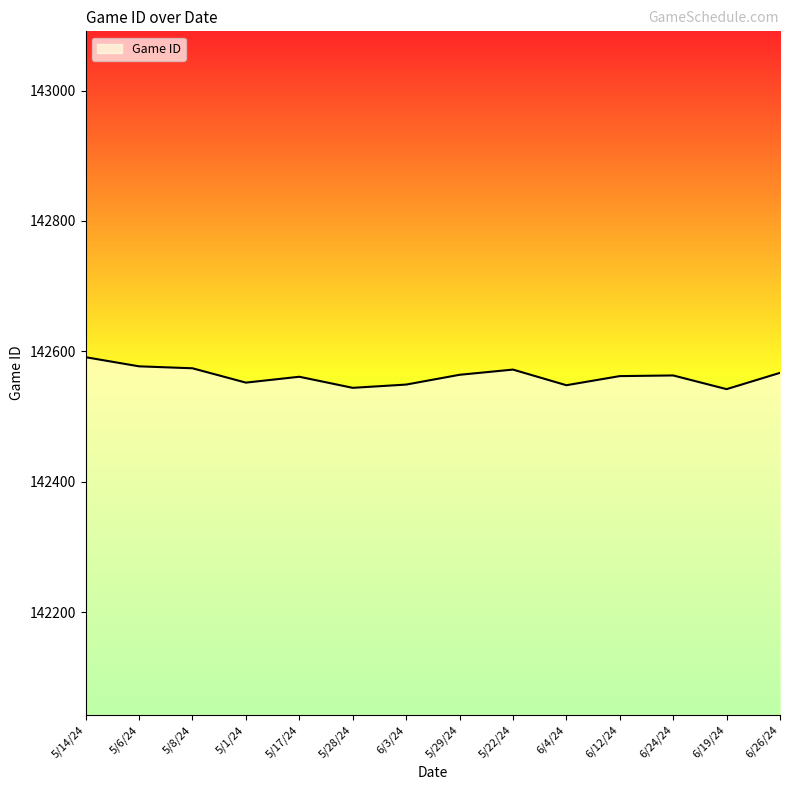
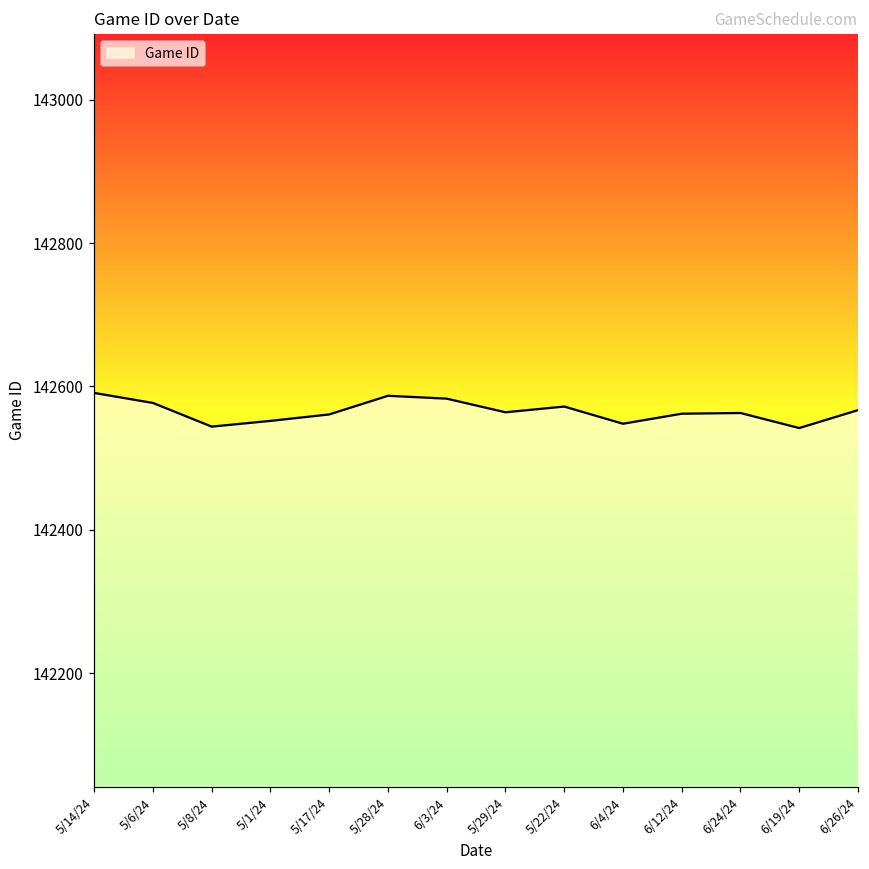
  {
    "5/14/24": 142590,
    "5/6/24": 142580,
-   "5/8/24": 142570,
+   "5/8/24": 142540,
    "5/1/24": 142550,
    "5/17/24": 142560,
-   "5/28/24": 142540,
-   "6/3/24": 142550,
+   "5/28/24": 142590,
+   "6/3/24": 142580,
    "5/29/24": 142560,
    "5/22/24": 142570,
    "6/4/24": 142550,
    "6/12/24": 142560,
    "6/24/24": 142560,
    "6/19/24": 142540,
    "6/26/24": 142570
  }
